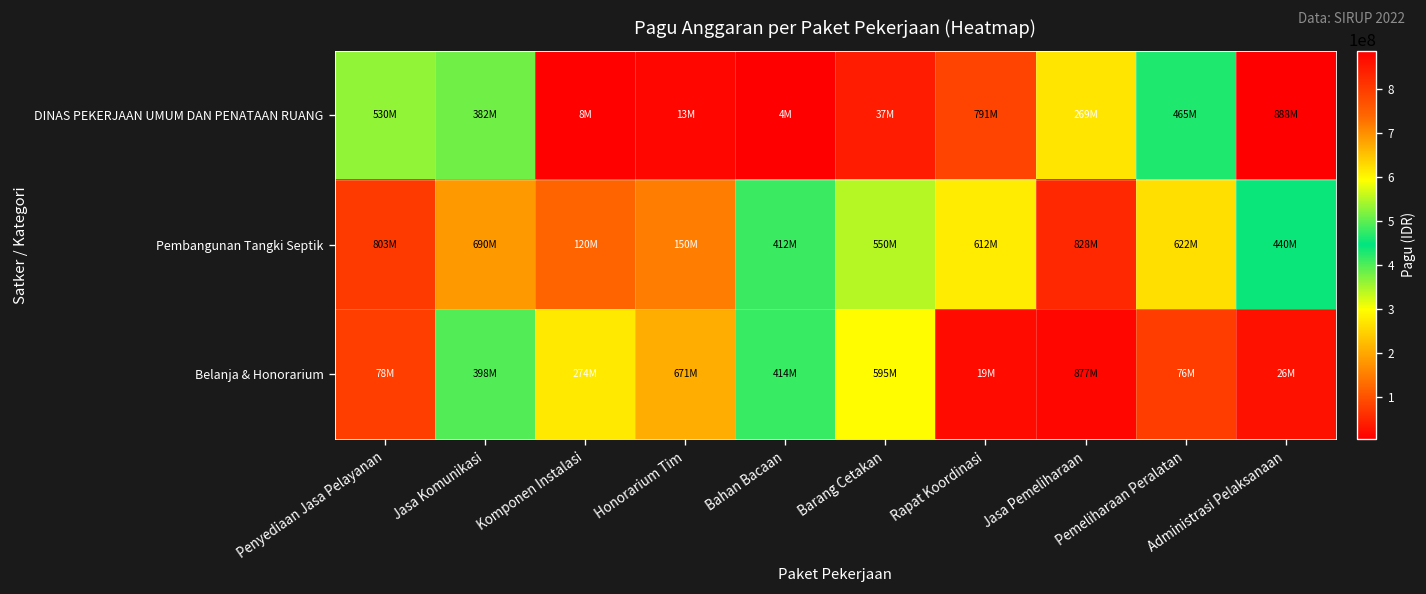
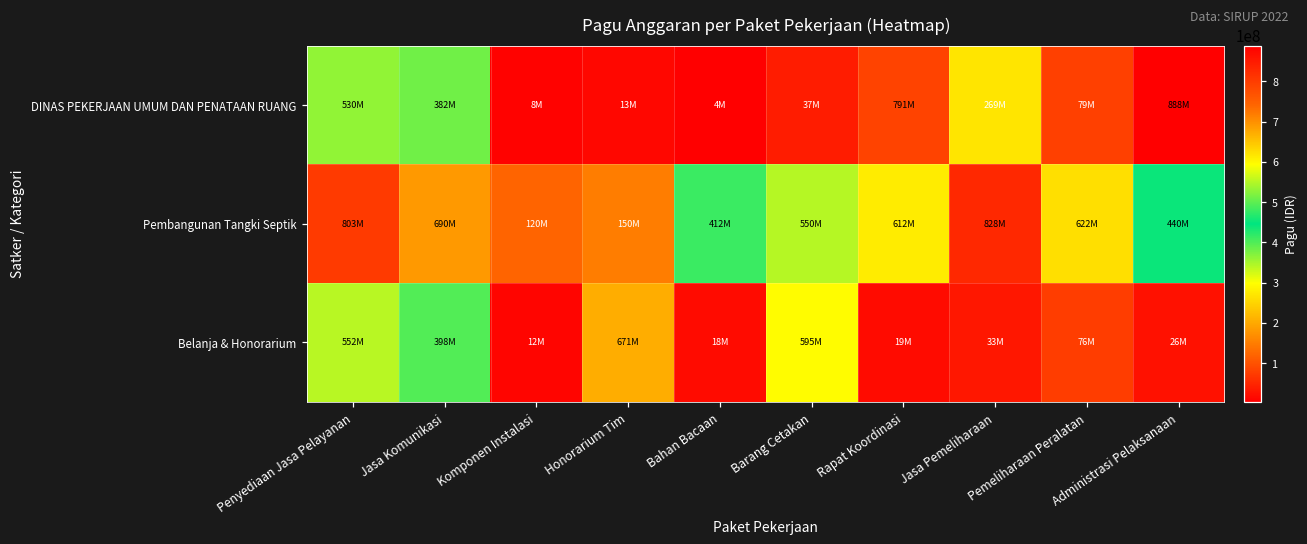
  {
    "DINAS PEKERJAAN UMUM DAN PENATAAN RUANG": {
      "Penyediaan Jasa Pelayanan": "530M",
      "Jasa Komunikasi": "382M",
      "Komponen Instalasi": "8M",
      "Honorarium Tim": "13M",
      "Bahan Bacaan": "4M",
      "Barang Cetakan": "37M",
      "Rapat Koordinasi": "791M",
      "Jasa Pemeliharaan": "269M",
-     "Pemeliharaan Peralatan": "465M",
+     "Pemeliharaan Peralatan": "79M",
      "Administrasi Pelaksanaan": "888M"
    },
    "Pembangunan Tangki Septik": {
      "Penyediaan Jasa Pelayanan": "803M",
      "Jasa Komunikasi": "690M",
      "Komponen Instalasi": "120M",
      "Honorarium Tim": "150M",
      "Bahan Bacaan": "412M",
      "Barang Cetakan": "550M",
      "Rapat Koordinasi": "612M",
      "Jasa Pemeliharaan": "828M",
      "Pemeliharaan Peralatan": "622M",
      "Administrasi Pelaksanaan": "440M"
    },
    "Belanja & Honorarium": {
-     "Penyediaan Jasa Pelayanan": "78M",
+     "Penyediaan Jasa Pelayanan": "552M",
      "Jasa Komunikasi": "398M",
-     "Komponen Instalasi": "274M",
+     "Komponen Instalasi": "12M",
      "Honorarium Tim": "671M",
-     "Bahan Bacaan": "414M",
+     "Bahan Bacaan": "18M",
      "Barang Cetakan": "595M",
      "Rapat Koordinasi": "19M",
-     "Jasa Pemeliharaan": "877M",
+     "Jasa Pemeliharaan": "33M",
      "Pemeliharaan Peralatan": "76M",
      "Administrasi Pelaksanaan": "26M"
    }
  }
